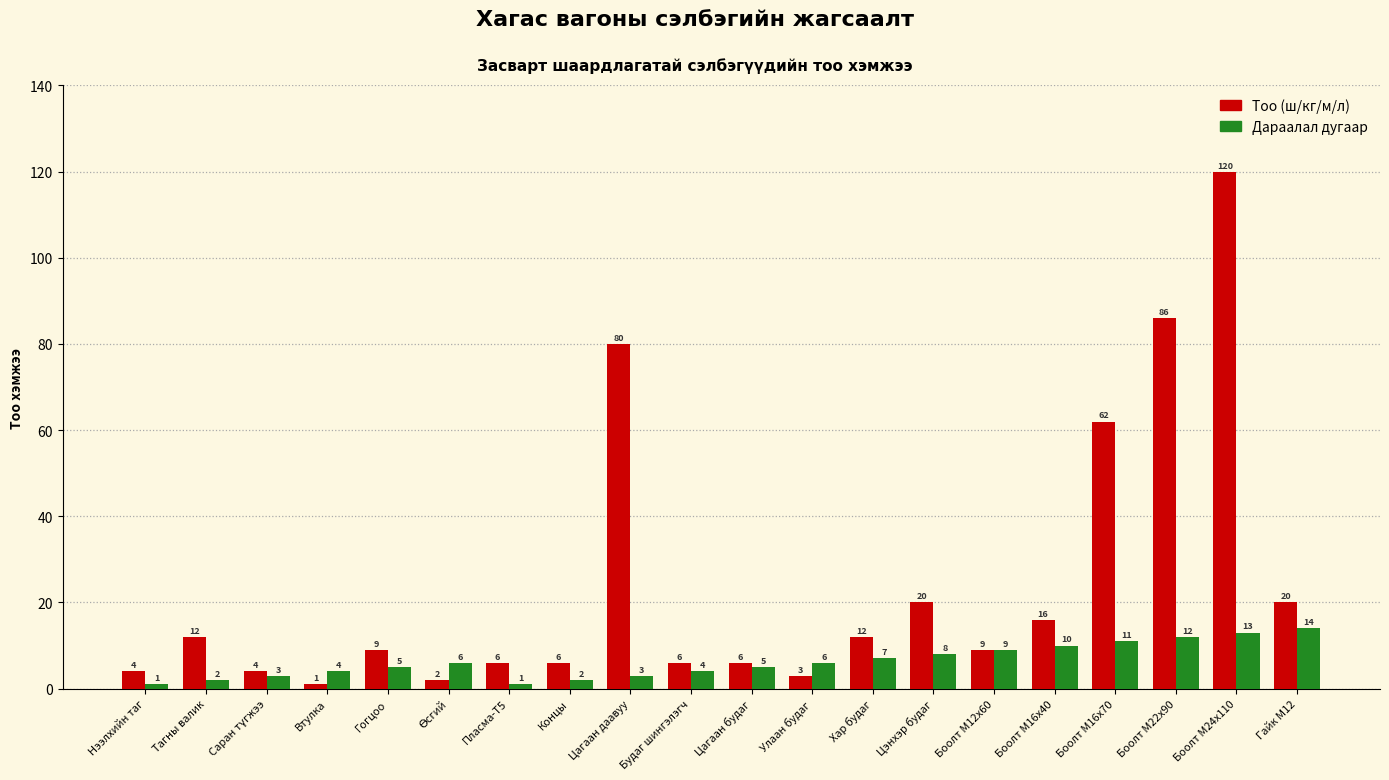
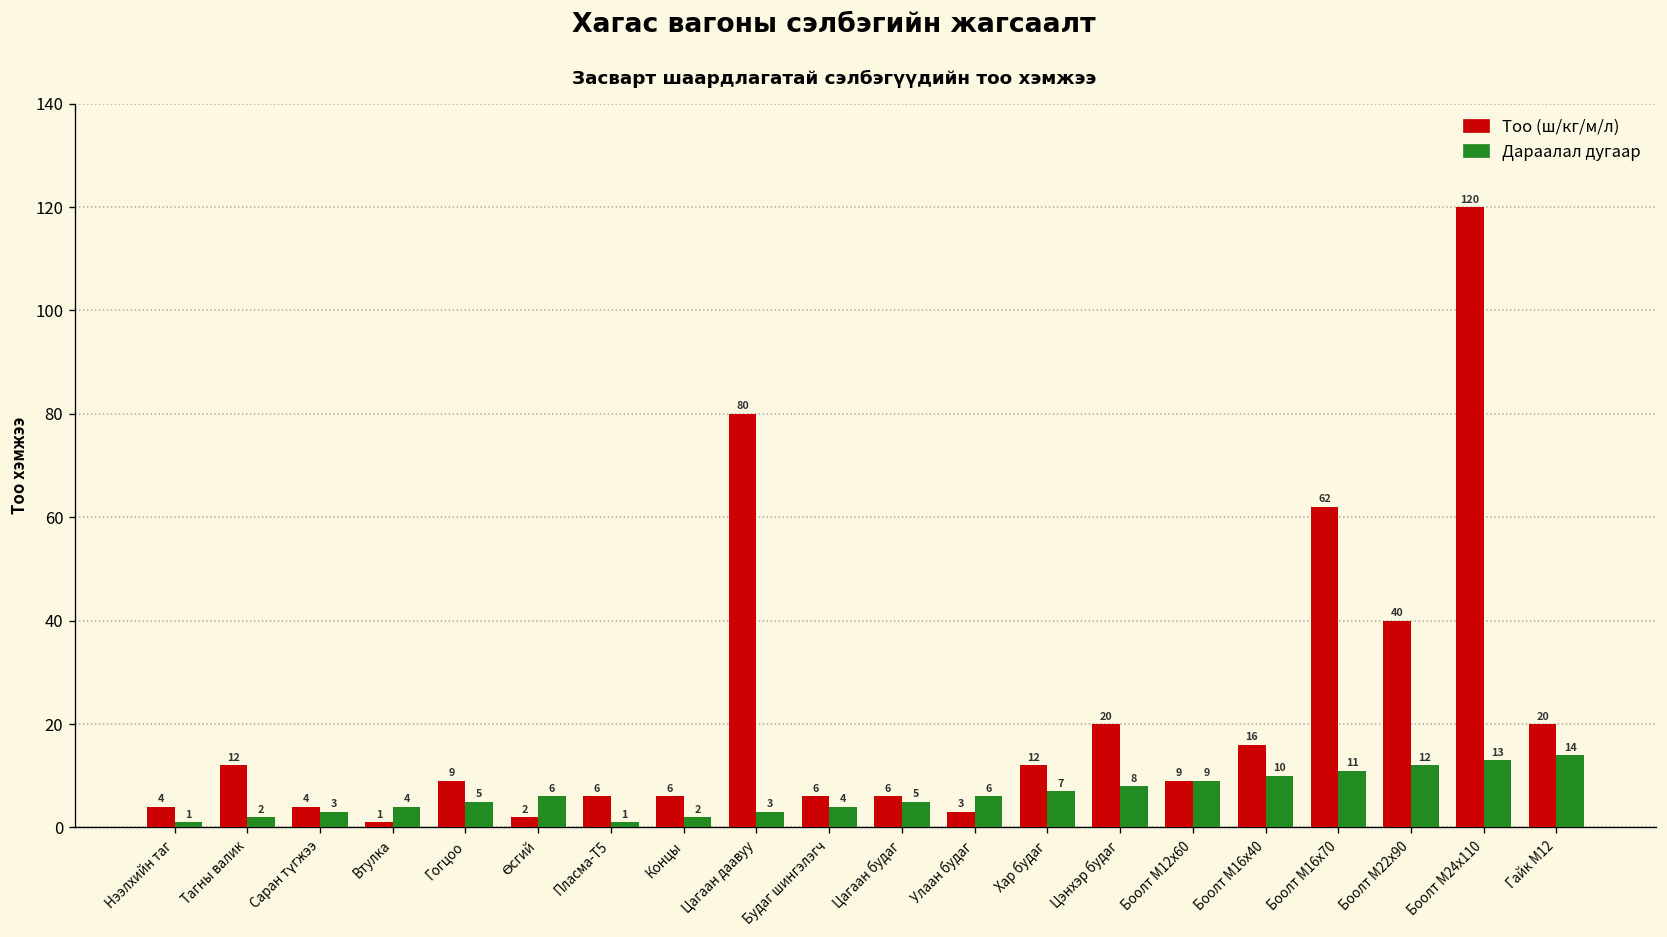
  {
    "Тоо (ш/кг/м/л)": {
      "Нээлхийн таг": 4,
      "Тагны валик": 12,
      "Саран түгжээ": 4,
      "Втулка": 1,
      "Гогцоо": 9,
      "Өсгий": 2,
      "Пласма-Т5": 6,
      "Концы": 6,
      "Цагаан даавуу": 80,
      "Будаг шингэлэгч": 6,
      "Цагаан будаг": 6,
      "Улаан будаг": 3,
      "Хар будаг": 12,
      "Цэнхэр будаг": 20,
      "Боолт М12х60": 9,
      "Боолт М16х40": 16,
      "Боолт М16х70": 62,
-     "Боолт М22х90": 86,
+     "Боолт М22х90": 40,
      "Боолт М24х110": 120,
      "Гайк М12": 20
    }
  }
